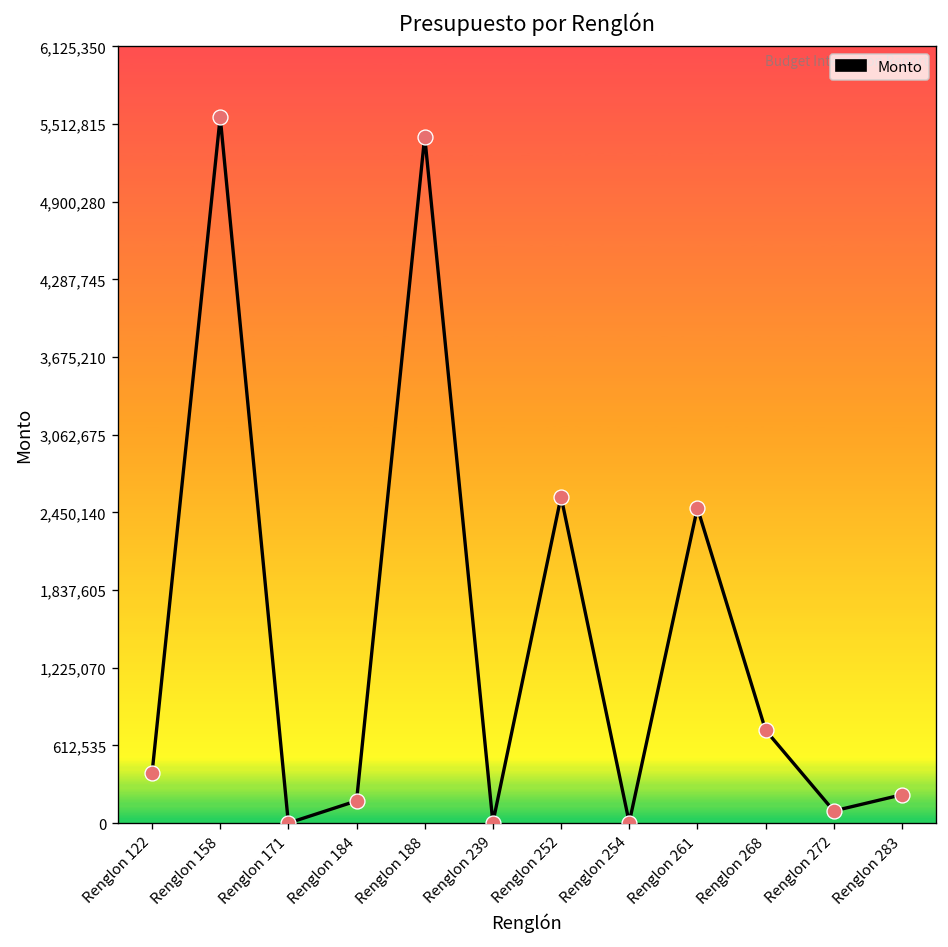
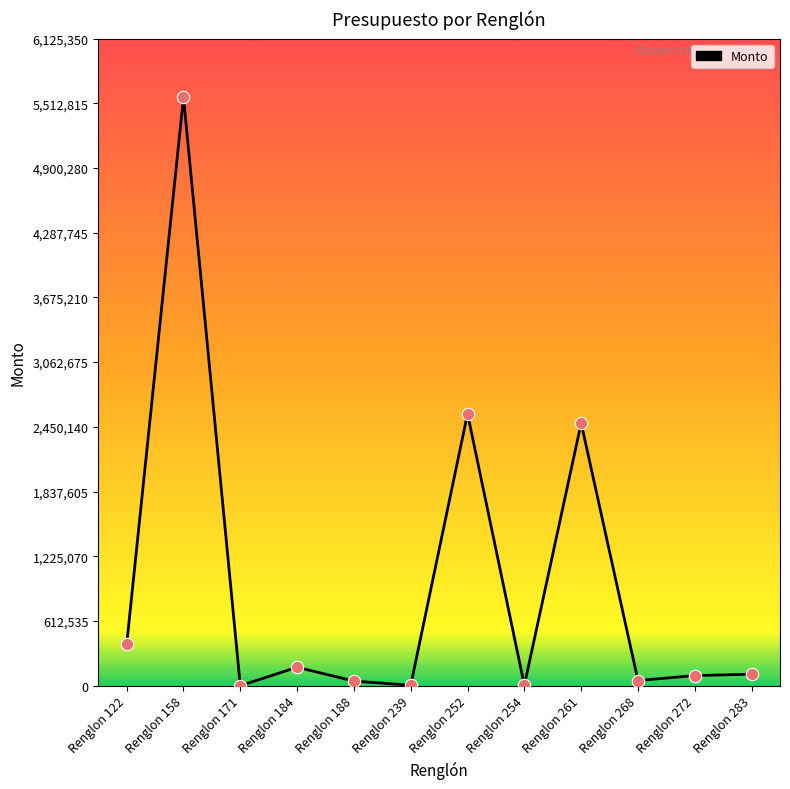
  {
    "Renglon 122": "390,000",
    "Renglon 158": "5,570,000",
    "Renglon 171": "0",
    "Renglon 184": "170,000",
-   "Renglon 188": "5,410,000",
+   "Renglon 188": "40,000",
    "Renglon 239": "0",
    "Renglon 252": "2,570,000",
    "Renglon 254": "0",
    "Renglon 261": "2,490,000",
-   "Renglon 268": "730,000",
+   "Renglon 268": "50,000",
    "Renglon 272": "100,000",
-   "Renglon 283": "220,000"
+   "Renglon 283": "110,000"
  }
